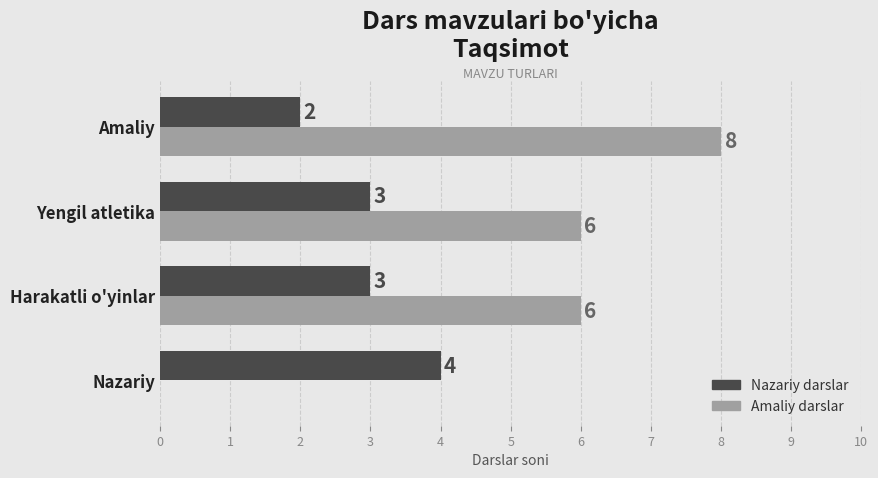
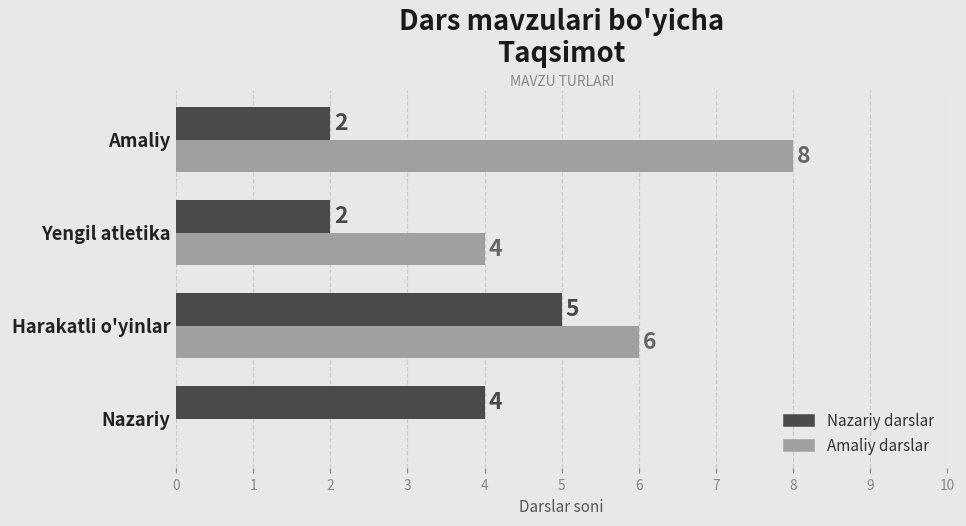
  {
    "Nazariy darslar": {
      "Amaliy": 2,
-     "Yengil atletika": 3,
-     "Harakatli o'yinlar": 3,
+     "Yengil atletika": 2,
+     "Harakatli o'yinlar": 5,
      "Nazariy": 4
    },
    "Amaliy darslar": {
      "Amaliy": 8,
-     "Yengil atletika": 6,
+     "Yengil atletika": 4,
      "Harakatli o'yinlar": 6
    }
  }
